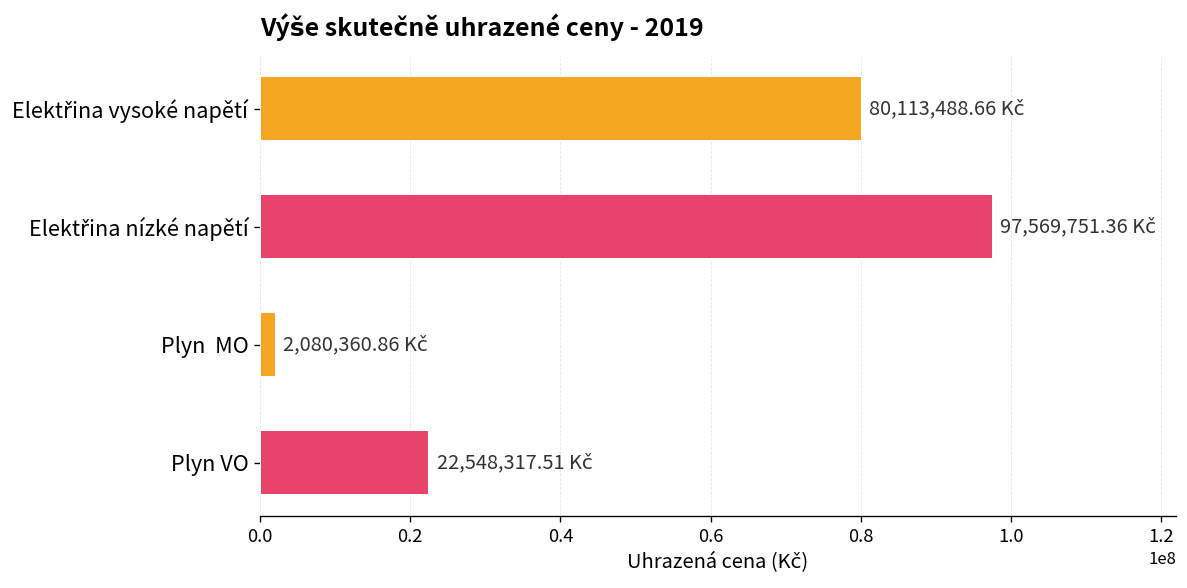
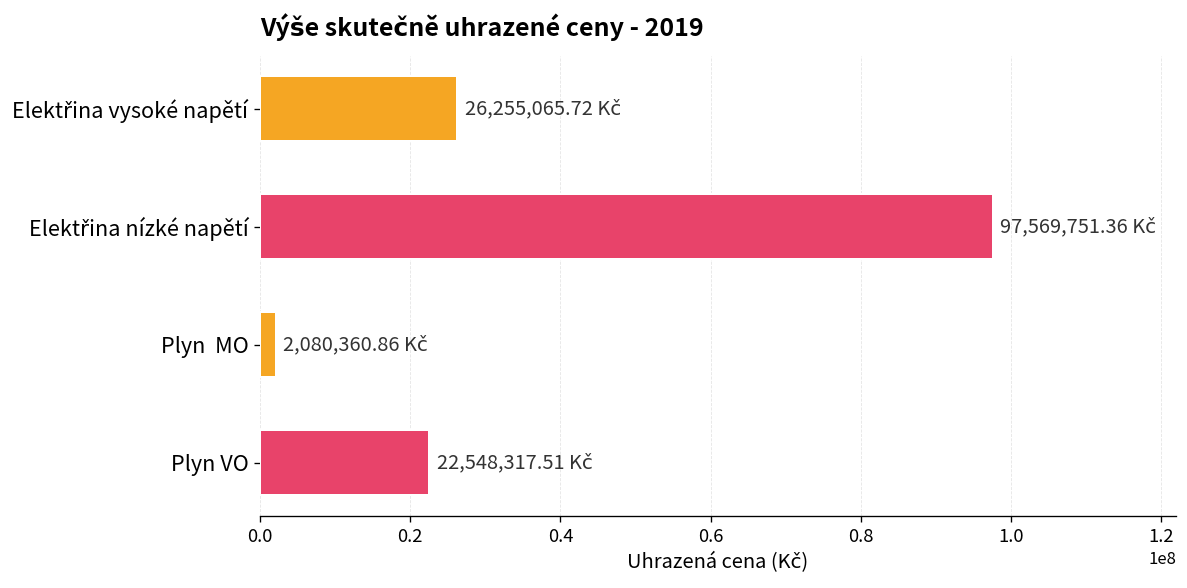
  {
-   "Elektřina vysoké napětí": "80,113,488.66",
+   "Elektřina vysoké napětí": "26,255,065.72",
    "Elektřina nízké napětí": "97,569,751.36",
    "Plyn MO": "2,080,360.86",
    "Plyn VO": "22,548,317.51"
  }
